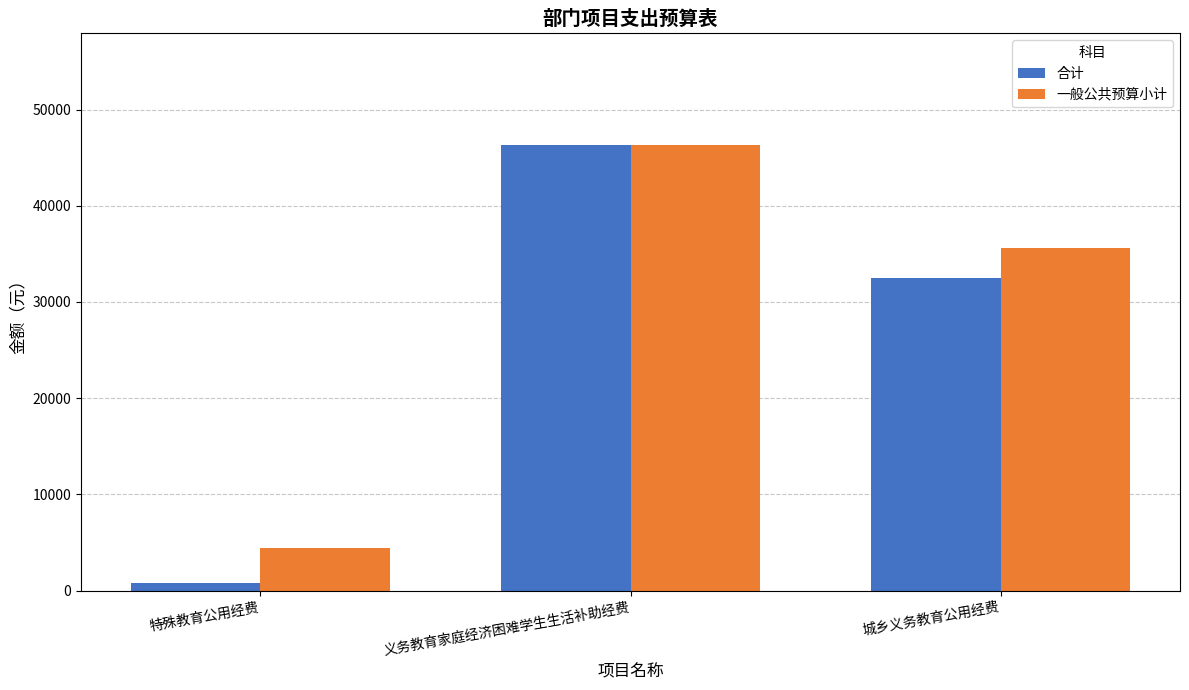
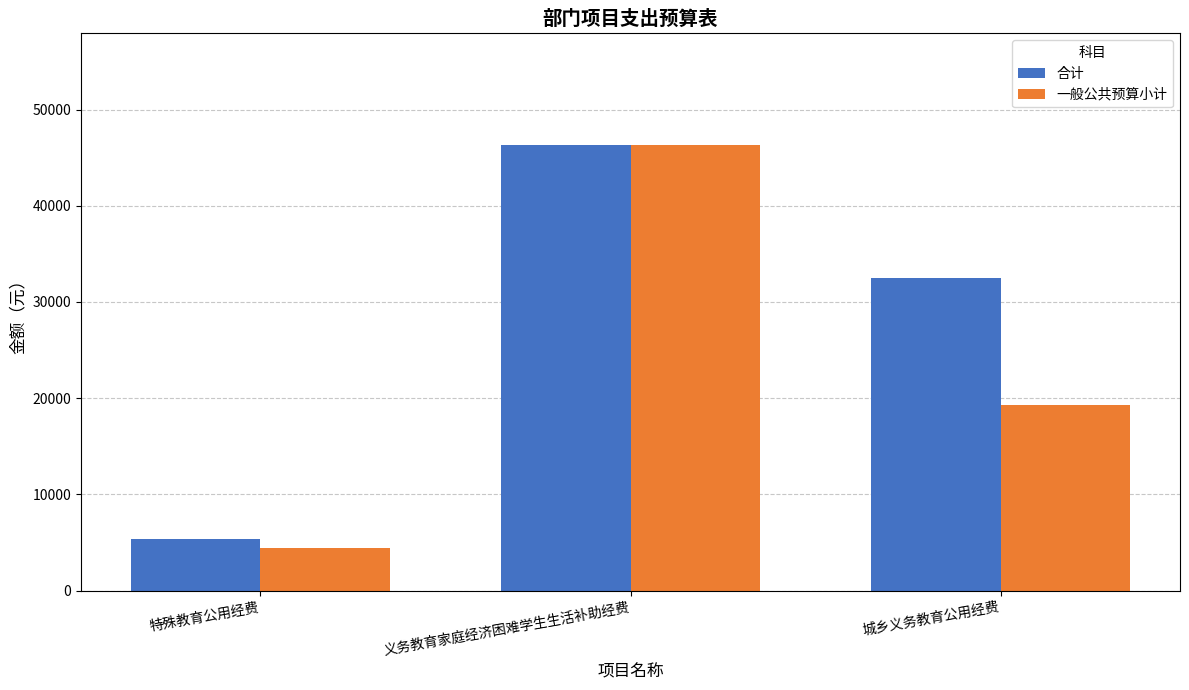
  {
    "合计": {
-     "特殊教育公用经费": 1000,
+     "特殊教育公用经费": 5000,
      "义务教育家庭经济困难学生生活补助经费": 46000,
      "城乡义务教育公用经费": 32000
    },
    "一般公共预算小计": {
      "特殊教育公用经费": 4000,
      "义务教育家庭经济困难学生生活补助经费": 46000,
-     "城乡义务教育公用经费": 36000
+     "城乡义务教育公用经费": 19000
    }
  }
